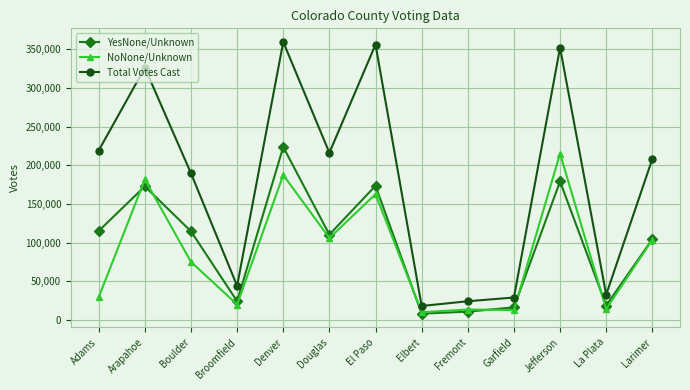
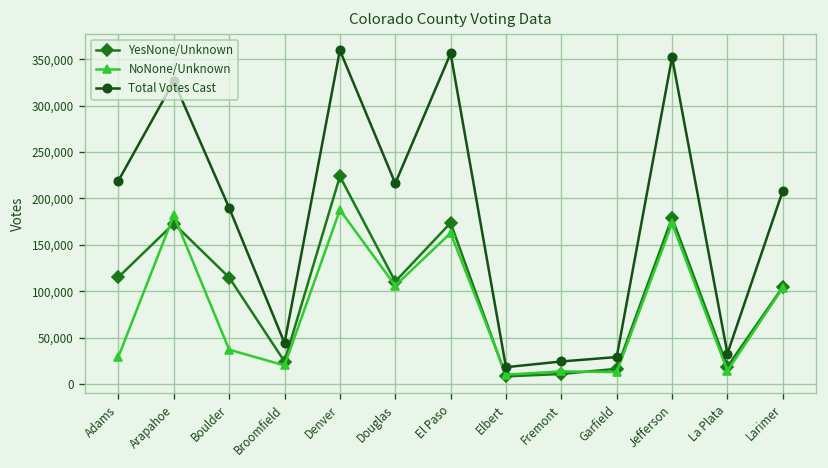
  {
    "NoNone/Unknown": {
      "Adams": "30,000",
      "Arapahoe": "180,000",
-     "Boulder": "80,000",
+     "Boulder": "40,000",
      "Broomfield": "20,000",
      "Denver": "190,000",
      "Douglas": "110,000",
      "El Paso": "160,000",
      "Garfield": "10,000",
-     "Jefferson": "220,000",
+     "Jefferson": "170,000",
      "La Plata": "10,000"
    }
  }
